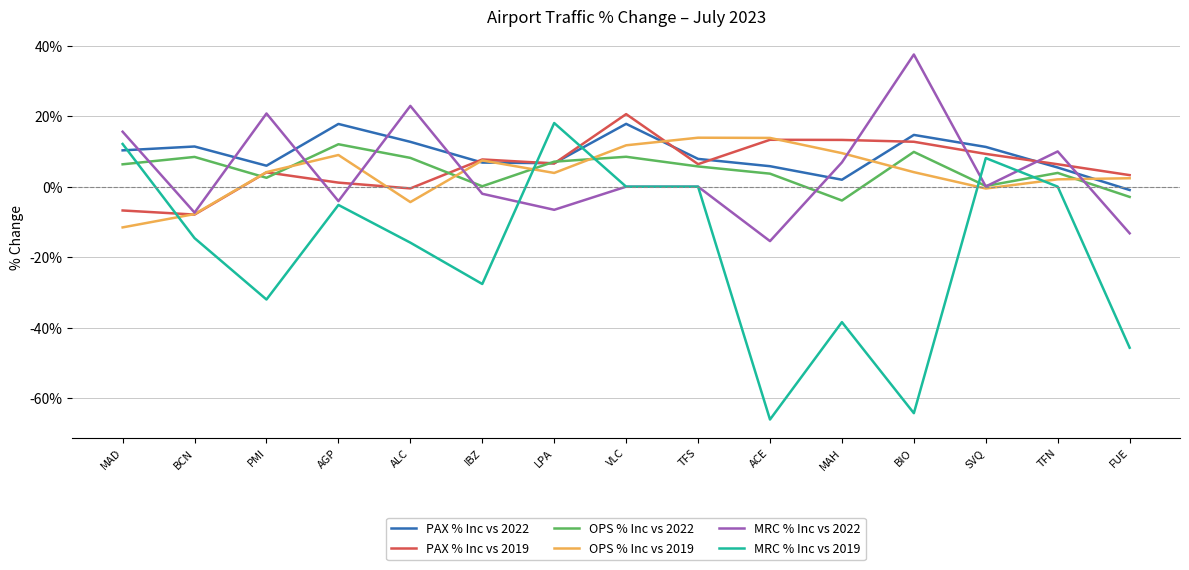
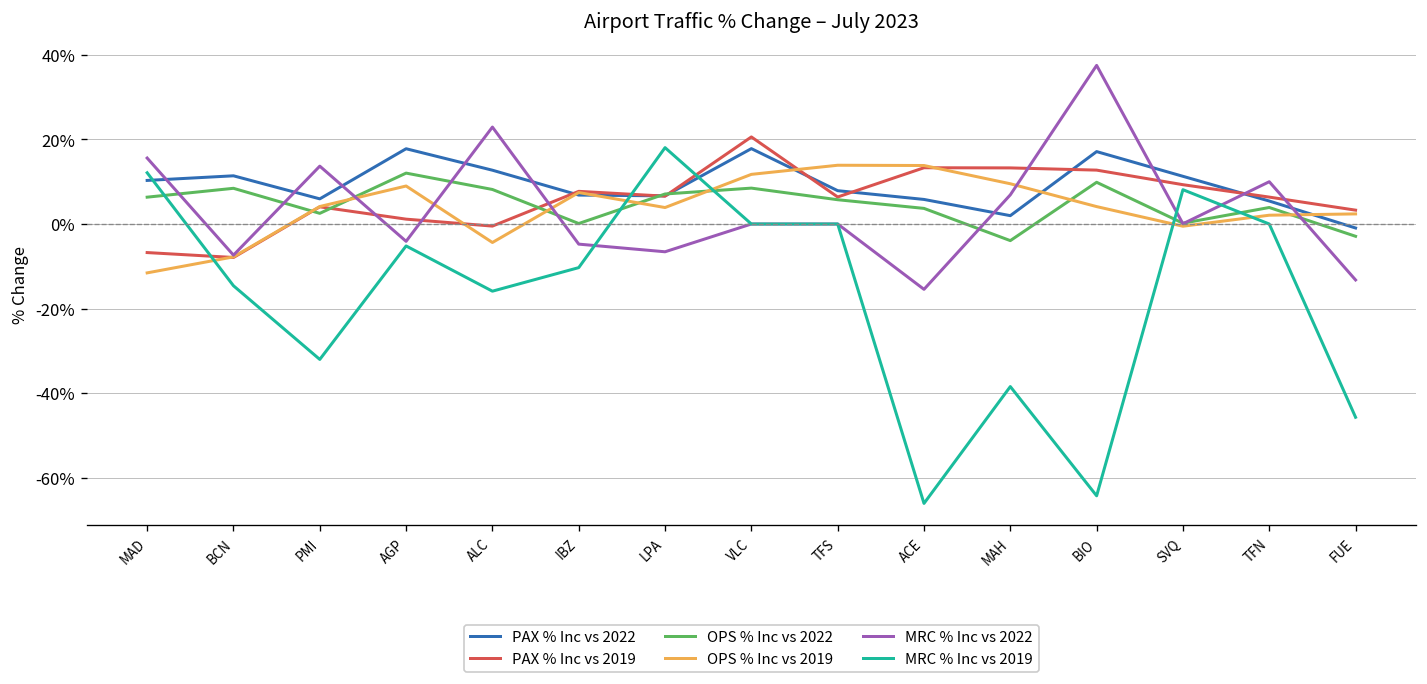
  {
    "PAX % Inc vs 2022": {
      "MAD": "10%",
      "BCN": "11%",
      "PMI": "6%",
      "AGP": "18%",
      "ALC": "13%",
      "VLC": "18%",
      "TFS": "8%",
      "ACE": "6%",
      "MAH": "2%",
-     "BIO": "15%",
+     "BIO": "17%",
      "SVQ": "11%",
      "TFN": "5%",
      "FUE": "-1%"
    },
    "PAX % Inc vs 2019": {
      "MAD": "-7%",
      "AGP": "1%",
      "ALC": "0%",
      "VLC": "21%",
      "MAH": "13%",
      "BIO": "13%",
      "SVQ": "9%",
      "TFN": "6%",
      "FUE": "3%"
    },
    "OPS % Inc vs 2022": {
      "MAD": "6%",
      "BCN": "8%",
      "PMI": "3%",
      "AGP": "12%",
      "ALC": "8%",
      "IBZ": "0%",
      "VLC": "8%",
      "ACE": "4%",
      "MAH": "-4%",
      "BIO": "10%",
      "TFN": "4%",
      "FUE": "-3%"
    },
    "OPS % Inc vs 2019": {
      "MAD": "-12%",
      "AGP": "9%",
      "ALC": "-4%",
      "LPA": "4%",
      "VLC": "12%",
      "TFS": "14%",
      "MAH": "10%",
      "BIO": "4%",
      "TFN": "2%",
      "FUE": "2%"
    },
    "MRC % Inc vs 2022": {
      "MAD": "16%",
-     "PMI": "21%",
+     "PMI": "14%",
      "AGP": "-4%",
      "ALC": "23%",
-     "IBZ": "-2%",
+     "IBZ": "-5%",
      "LPA": "-7%",
      "ACE": "-15%",
      "MAH": "7%",
      "BIO": "38%",
      "TFN": "10%",
      "FUE": "-13%"
    },
    "MRC % Inc vs 2019": {
      "MAD": "12%",
      "BCN": "-15%",
      "PMI": "-32%",
      "AGP": "-5%",
      "ALC": "-16%",
-     "IBZ": "-28%",
+     "IBZ": "-10%",
      "LPA": "18%",
      "ACE": "-66%",
      "MAH": "-38%",
      "BIO": "-64%",
      "SVQ": "8%",
      "TFN": "0%",
      "FUE": "-46%"
    }
  }
